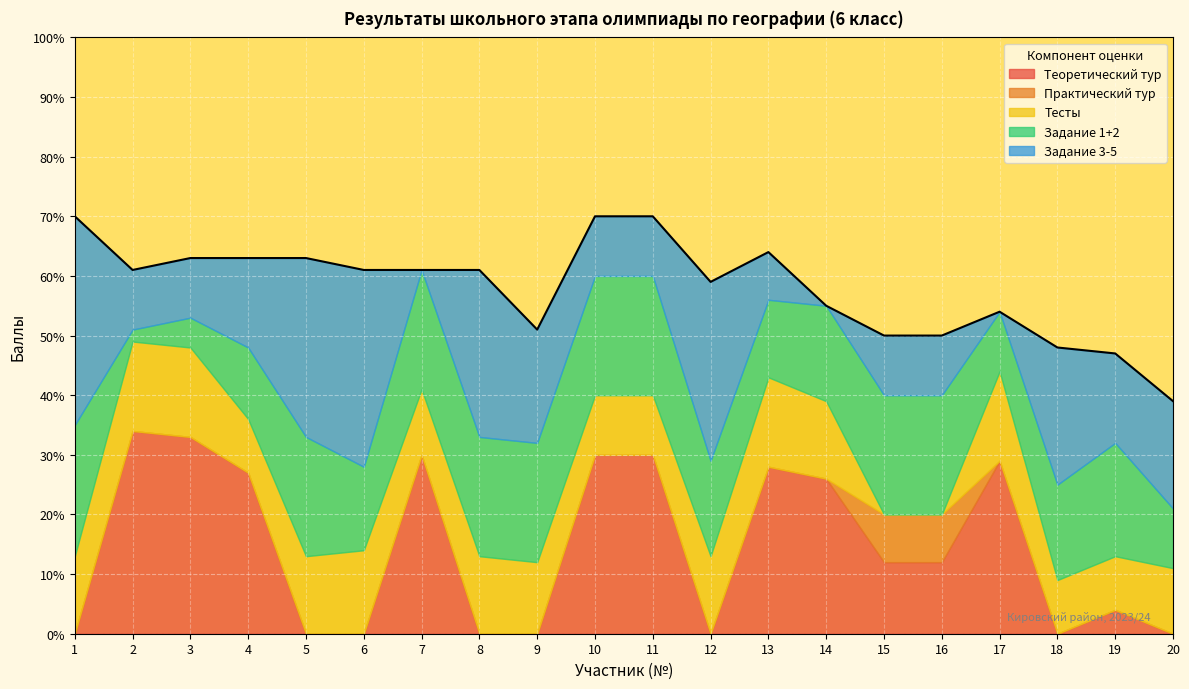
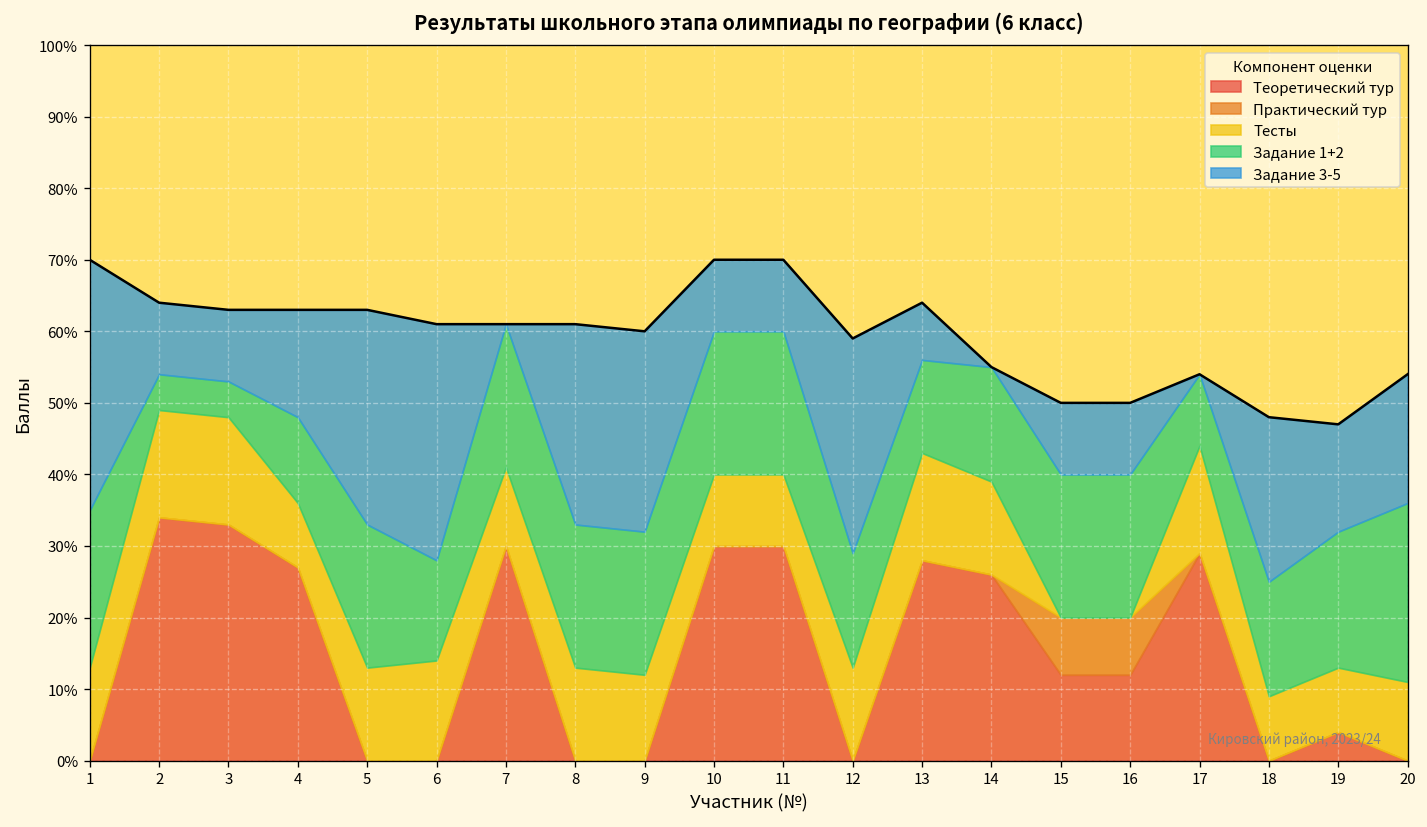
  {
    "Тесты": {
      "1": "13%",
      "2": "15%",
      "3": "15%",
      "4": "9%",
      "5": "13%",
      "6": "14%",
      "7": "11%",
      "8": "13%",
      "9": "12%",
      "10": "10%",
      "11": "10%",
      "12": "13%",
      "13": "15%",
      "14": "13%",
      "17": "15%",
      "18": "9%",
      "19": "9%",
      "20": "11%"
    },
    "Задание 1+2": {
      "1": "22%",
-     "2": "2%",
+     "2": "5%",
      "3": "5%",
      "4": "12%",
      "5": "20%",
      "6": "14%",
      "8": "20%",
      "9": "20%",
      "10": "20%",
      "11": "20%",
      "12": "16%",
      "13": "13%",
      "15": "20%",
      "16": "20%",
      "18": "16%",
      "19": "19%",
-     "20": "10%"
+     "20": "25%"
    },
    "Задание 3-5": {
      "1": "35%",
      "2": "10%",
      "3": "10%",
      "4": "15%",
      "5": "30%",
      "6": "33%",
      "8": "28%",
-     "9": "19%",
+     "9": "28%",
      "10": "10%",
      "11": "10%",
      "12": "30%",
      "13": "8%",
      "15": "10%",
      "16": "10%",
      "18": "23%",
      "19": "15%",
      "20": "18%"
    }
  }
